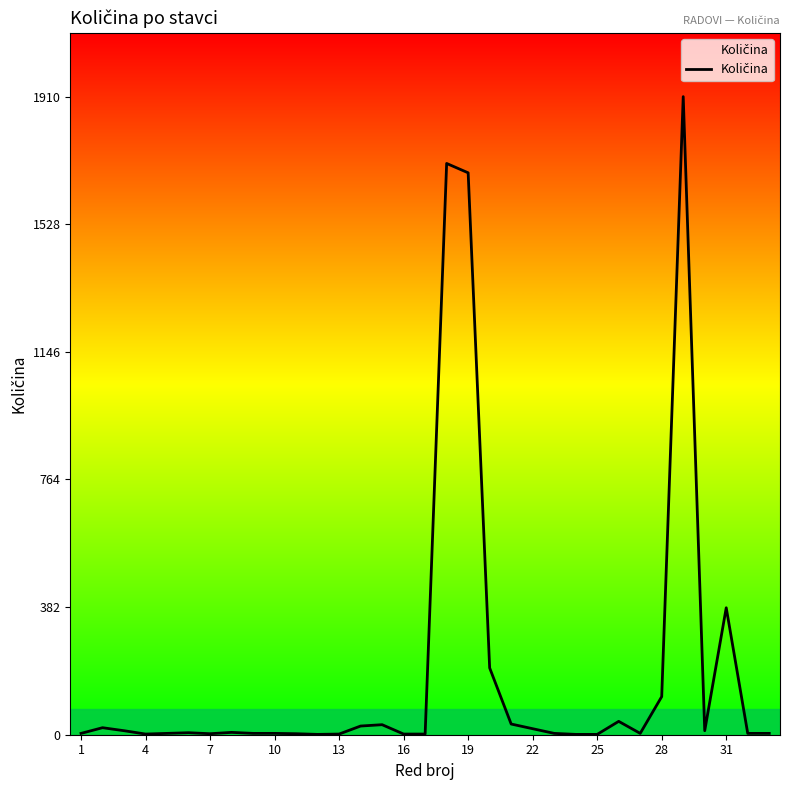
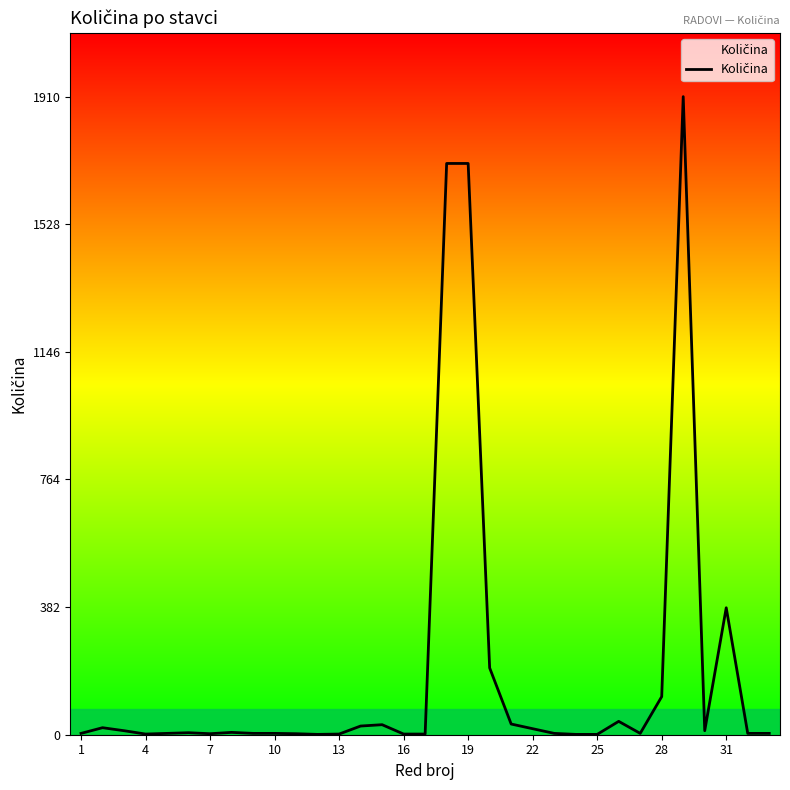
  {
-   "19": 1680,
+   "19": 1710,
    "28": 110,
    "31": 380
  }
